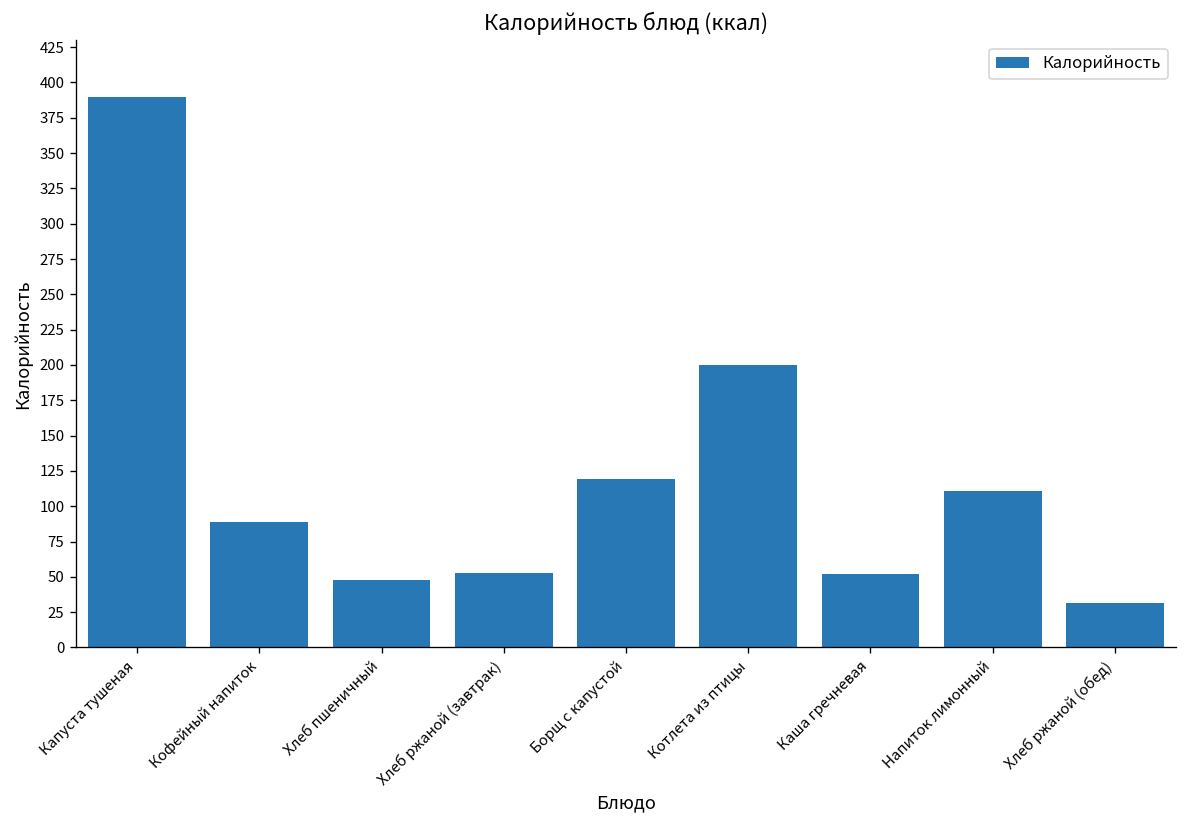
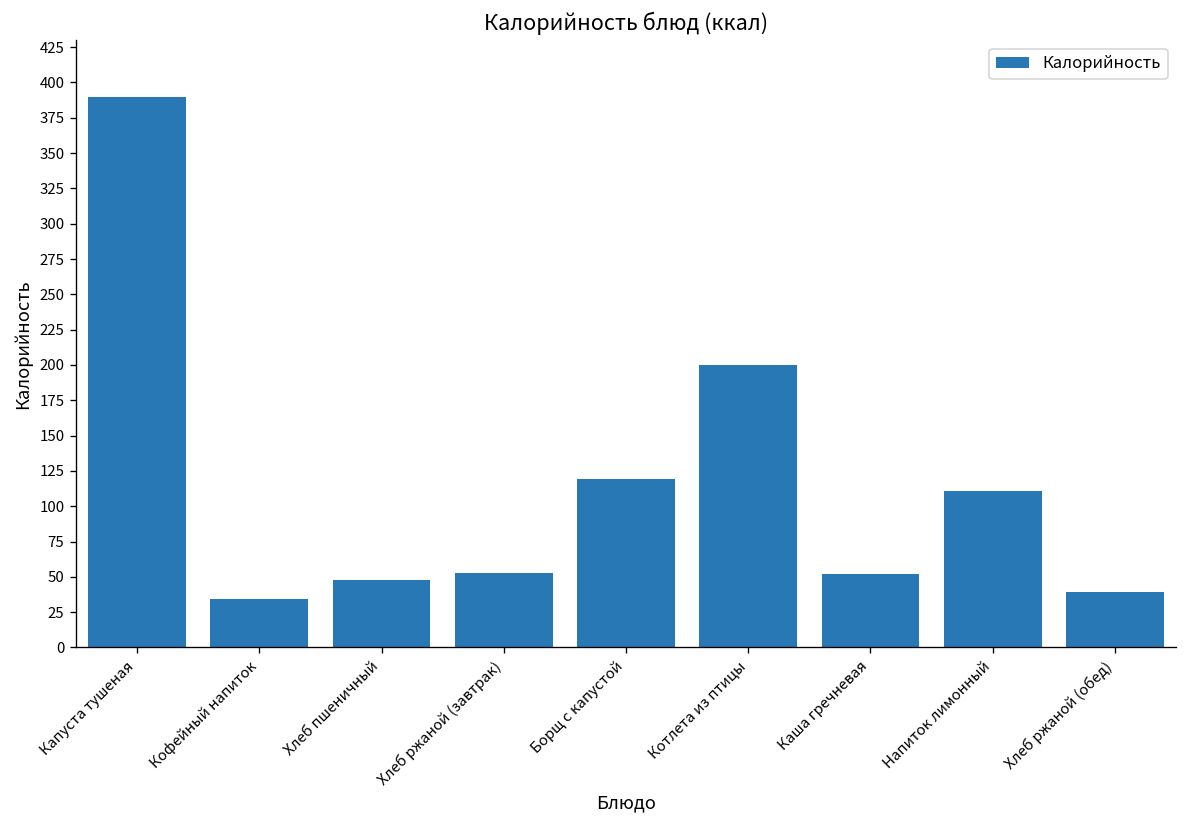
  {
    "Капуста тушеная": 390,
-   "Кофейный напиток": 89,
+   "Кофейный напиток": 34,
    "Хлеб пшеничный": 48,
    "Хлеб ржаной (завтрак)": 53,
    "Борщ с капустой": 119,
    "Котлета из птицы": 200,
    "Каша гречневая": 52,
    "Напиток лимонный": 111,
-   "Хлеб ржаной (обед)": 32
+   "Хлеб ржаной (обед)": 39
  }
